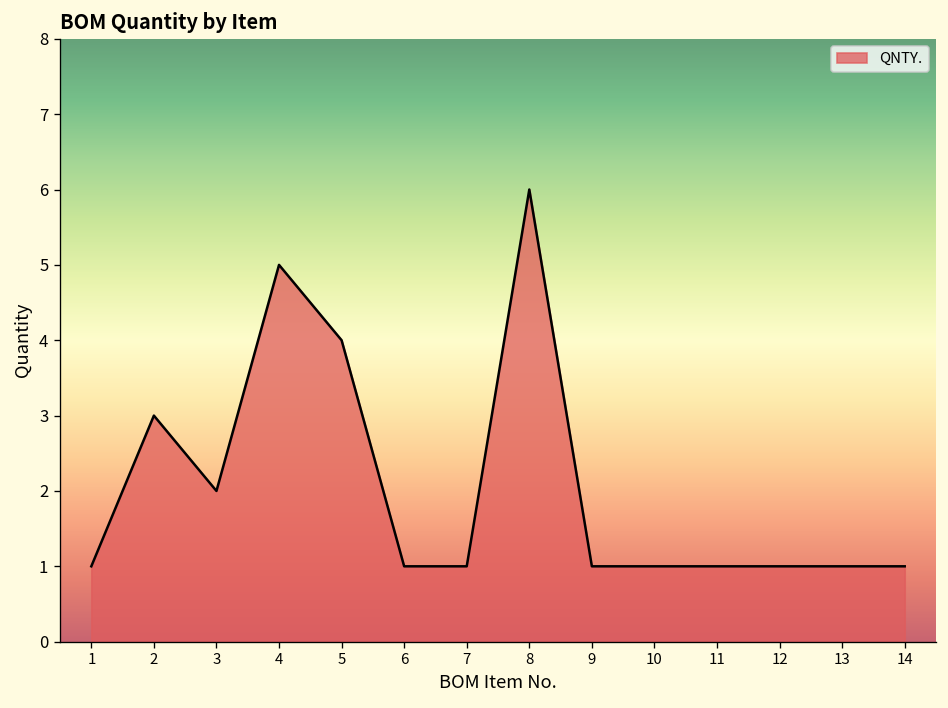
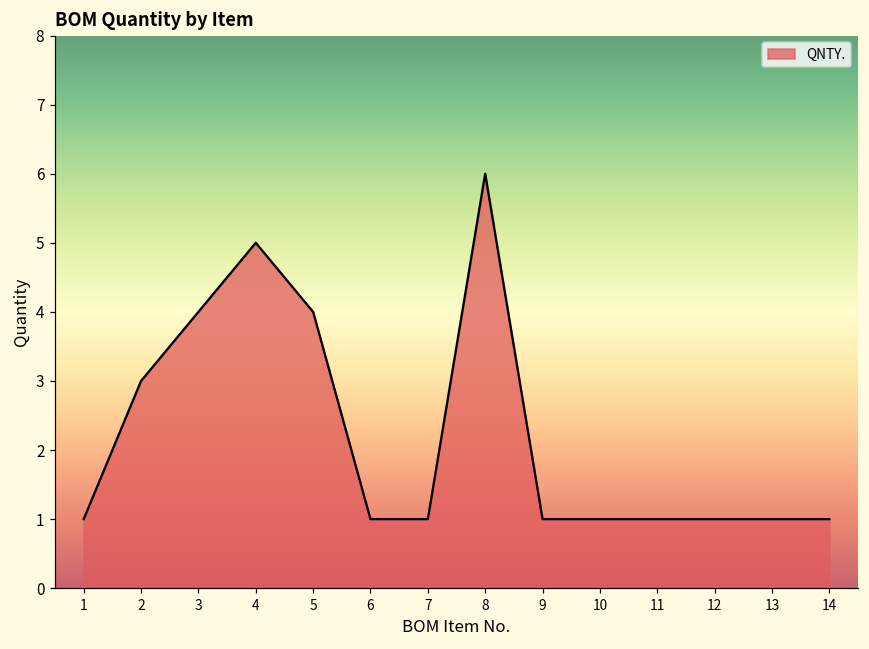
  {
    "1": 1,
    "2": 3,
-   "3": 2,
+   "3": 4,
    "4": 5,
    "5": 4,
    "6": 1,
    "7": 1,
    "8": 6,
    "9": 1,
    "10": 1,
    "11": 1,
    "12": 1,
    "13": 1,
    "14": 1
  }
